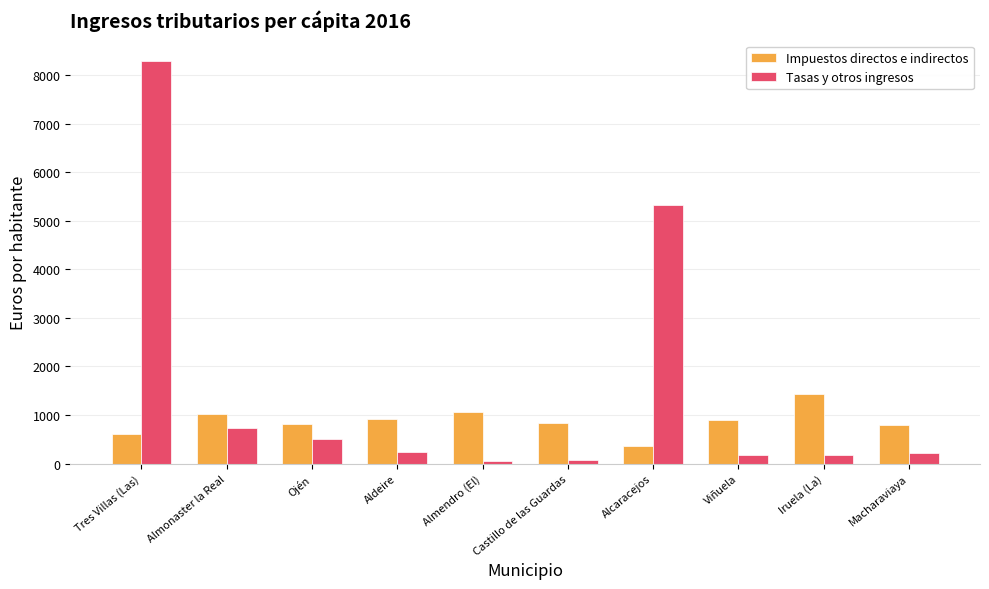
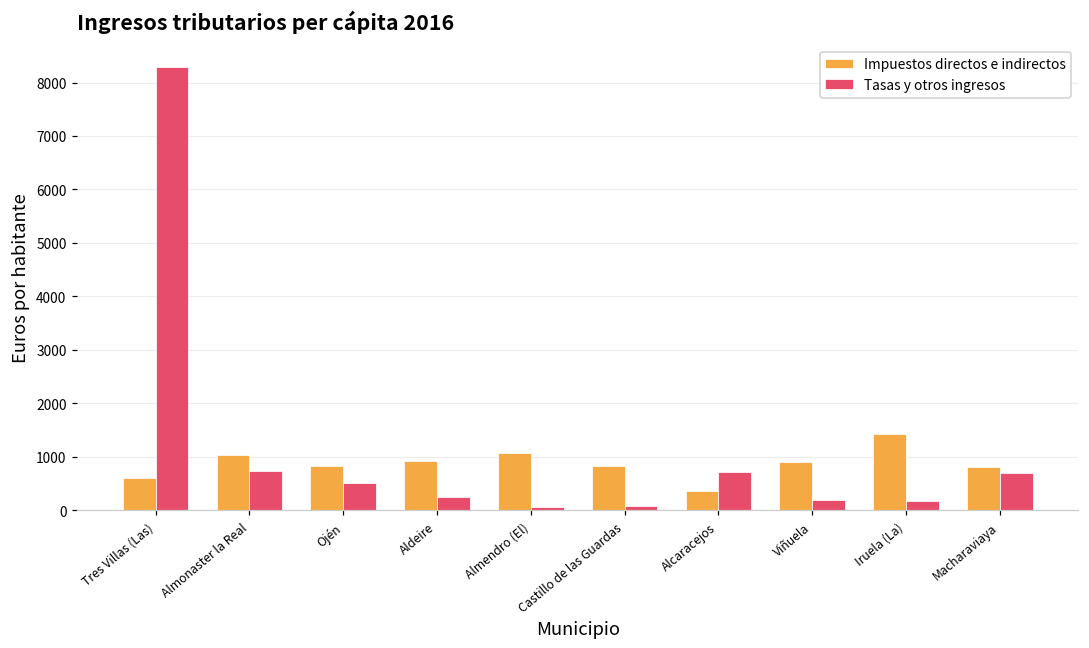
  {
    "Impuestos directos e indirectos": {
      "Tres Villas (Las)": 600,
      "Almonaster la Real": 1000,
      "Ojén": 800,
      "Aldeire": 900,
      "Almendro (El)": 1100,
      "Castillo de las Guardas": 800,
      "Alcaracejos": 400,
      "Viñuela": 900,
      "Iruela (La)": 1400,
      "Macharaviaya": 800
    },
    "Tasas y otros ingresos": {
      "Tres Villas (Las)": 8300,
      "Almonaster la Real": 700,
      "Ojén": 500,
      "Aldeire": 200,
      "Castillo de las Guardas": 100,
-     "Alcaracejos": 5300,
+     "Alcaracejos": 700,
      "Viñuela": 200,
      "Iruela (La)": 200,
-     "Macharaviaya": 200
+     "Macharaviaya": 700
    }
  }
